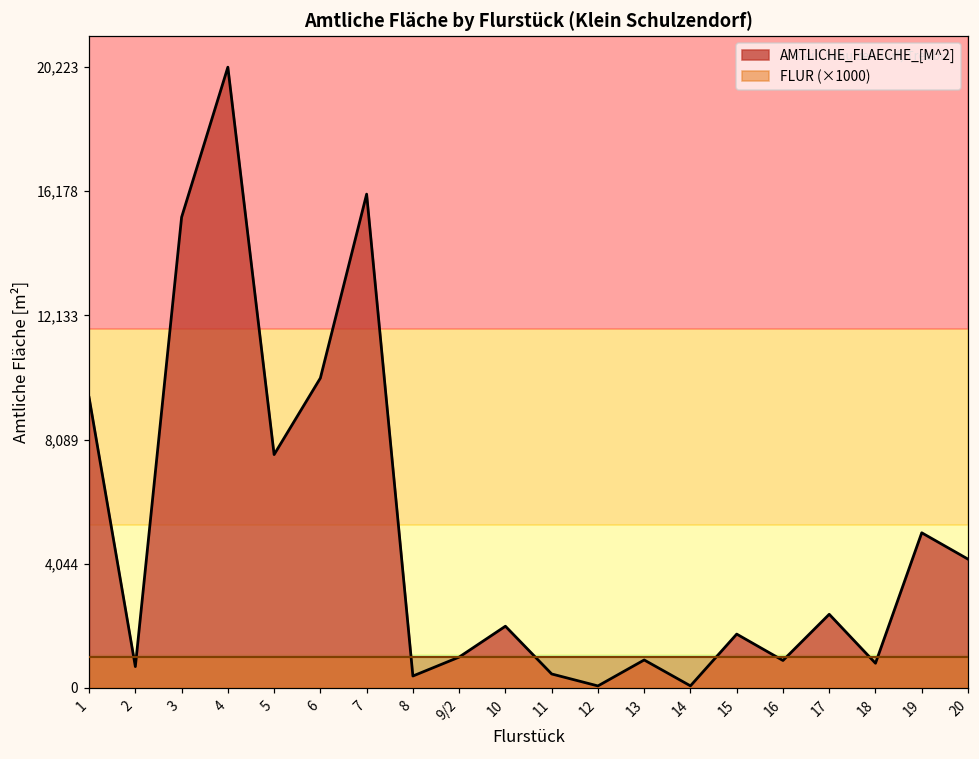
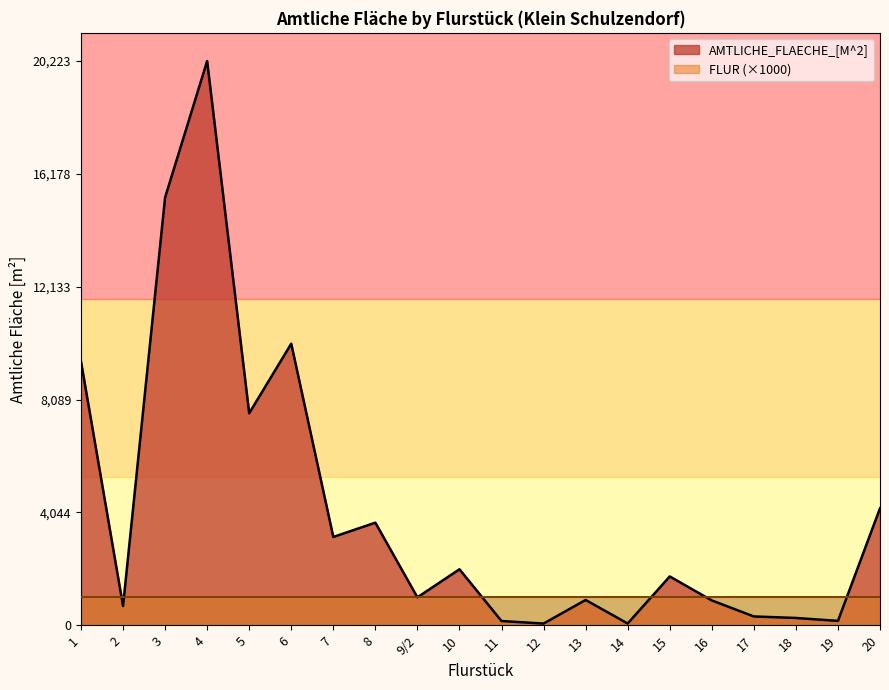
  {
    "AMTLICHE_FLAECHE_[M^2]": {
      "1": "9,500",
      "2": "700",
      "3": "15,300",
      "4": "20,200",
      "5": "7,600",
      "6": "10,100",
-     "7": "16,100",
-     "8": "400",
+     "7": "3,200",
+     "8": "3,700",
      "10": "2,000",
-     "11": "500",
+     "11": "200",
      "12": "100",
      "13": "900",
      "14": "100",
      "15": "1,800",
      "16": "900",
-     "17": "2,400",
-     "18": "800",
-     "19": "5,100",
+     "17": "300",
+     "18": "300",
+     "19": "200",
      "20": "4,200"
    },
    "FLUR (×1000)": {
      "1": "1,000",
      "2": "1,000",
      "3": "1,000",
      "4": "1,000",
      "5": "1,000",
      "6": "1,000",
      "7": "1,000",
      "8": "1,000",
      "10": "1,000",
      "11": "1,000",
      "12": "1,000",
      "13": "1,000",
      "14": "1,000",
      "15": "1,000",
      "16": "1,000",
      "17": "1,000",
      "18": "1,000",
      "19": "1,000",
      "20": "1,000"
    }
  }
